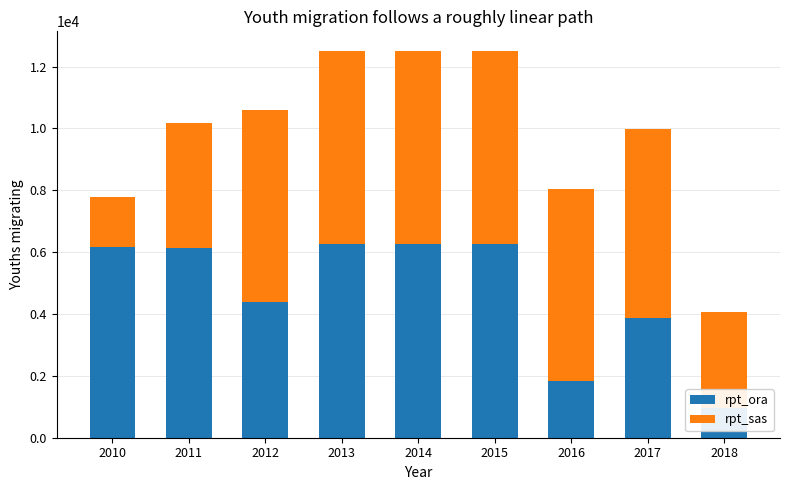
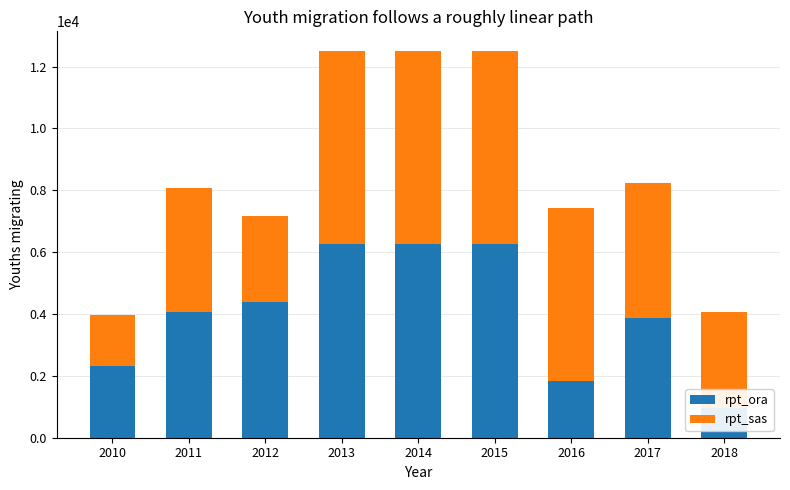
  {
    "rpt_ora": {
-     "2010": 6200,
-     "2011": 6200,
+     "2010": 2300,
+     "2011": 4100,
      "2012": 4400,
      "2013": 6200,
      "2014": 6200,
      "2015": 6300,
      "2016": 1800,
      "2017": 3900
    },
    "rpt_sas": {
      "2010": 1600,
      "2011": 4000,
-     "2012": 6200,
+     "2012": 2800,
      "2013": 6200,
      "2014": 6200,
      "2015": 6300,
-     "2016": 6200,
-     "2017": 6100,
+     "2016": 5600,
+     "2017": 4400,
      "2018": 3100
    }
  }
